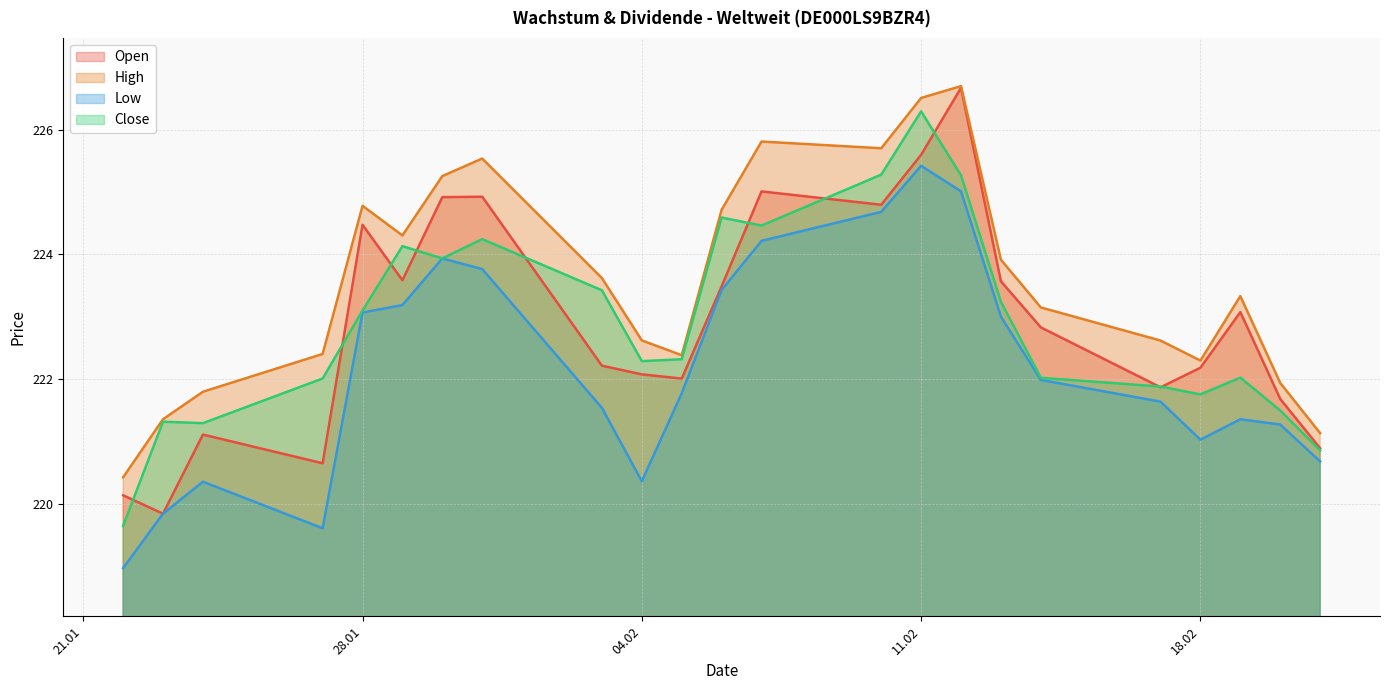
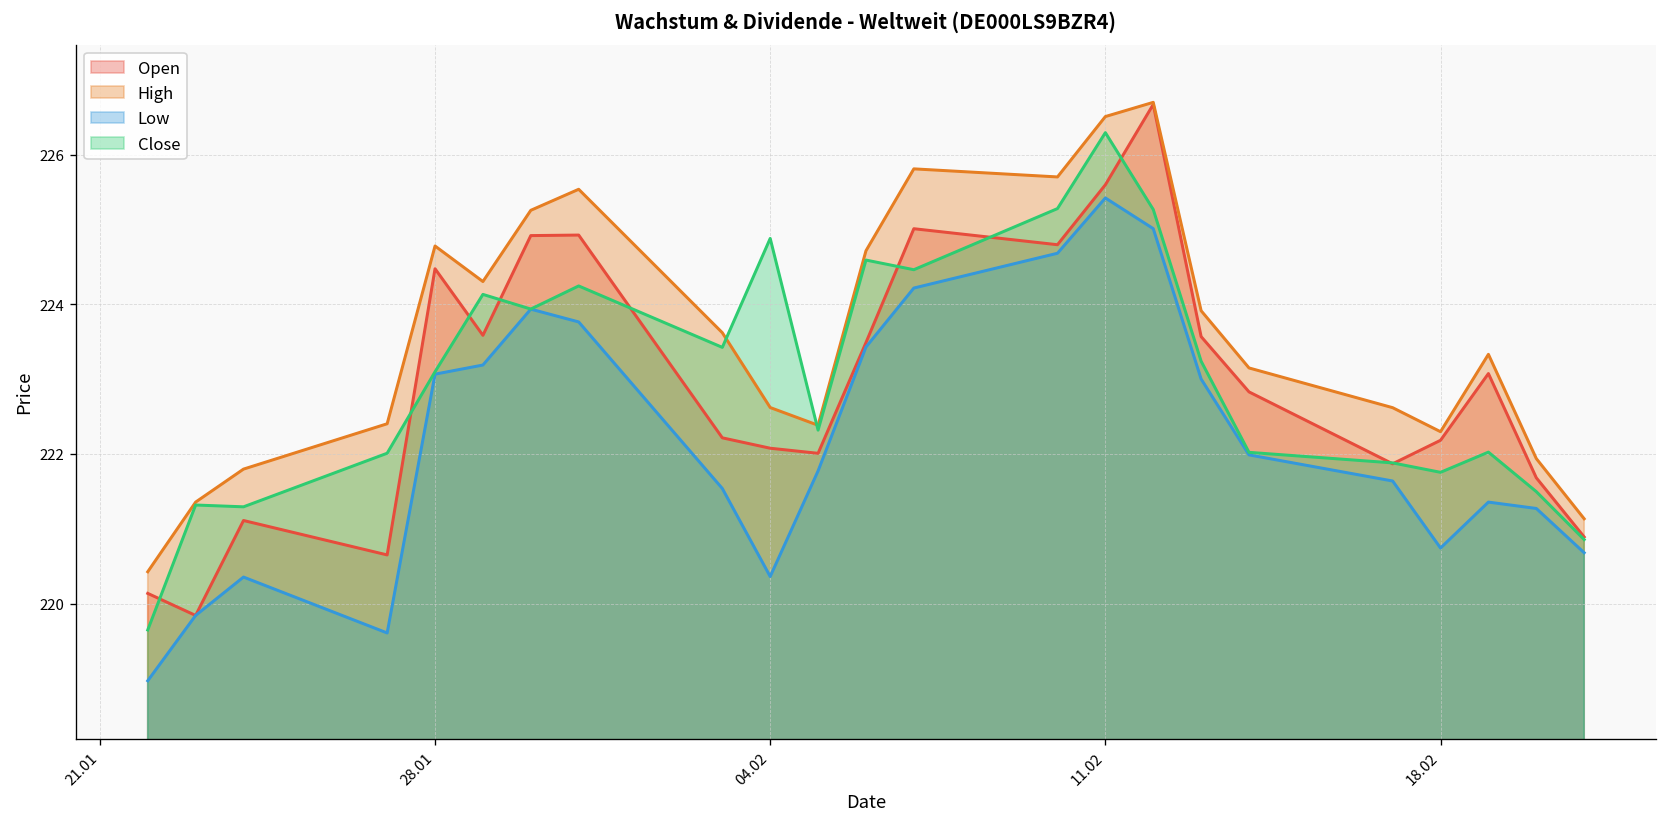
  {
    "Low": {
      "04.02": 220.4,
      "11.02": 225.4,
-     "18.02": 221.0
+     "18.02": 220.7
    },
    "Close": {
-     "04.02": 222.3,
+     "04.02": 224.9,
      "11.02": 226.3,
      "18.02": 221.8
    }
  }
